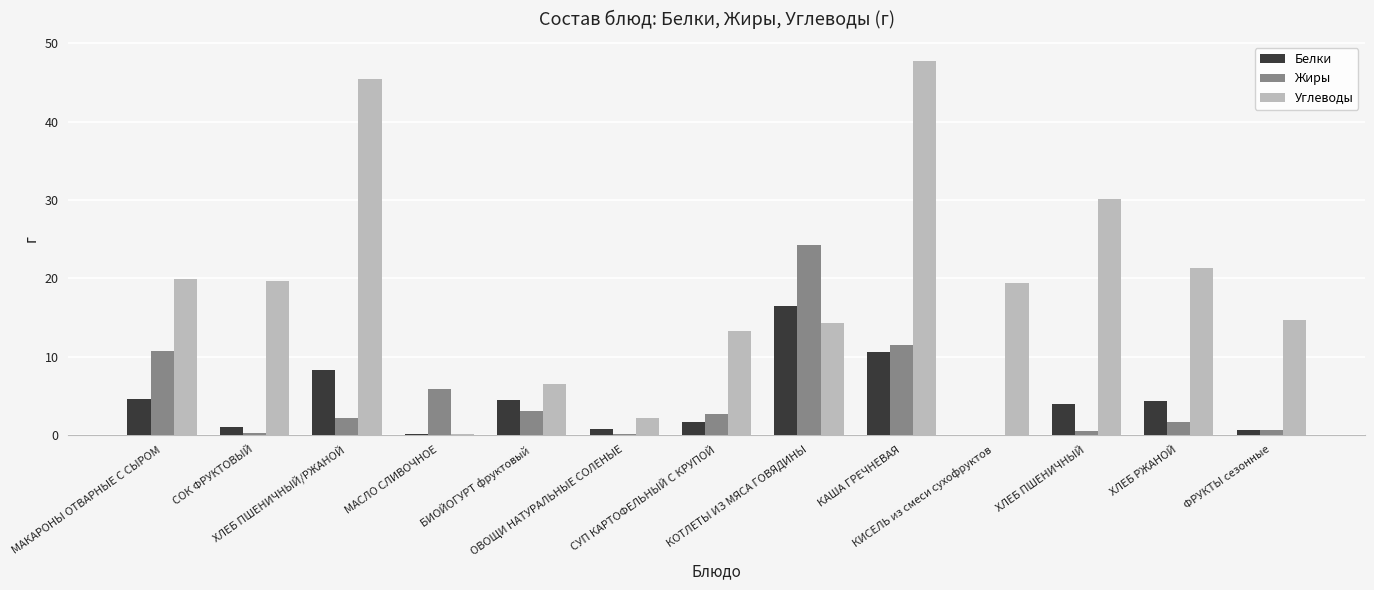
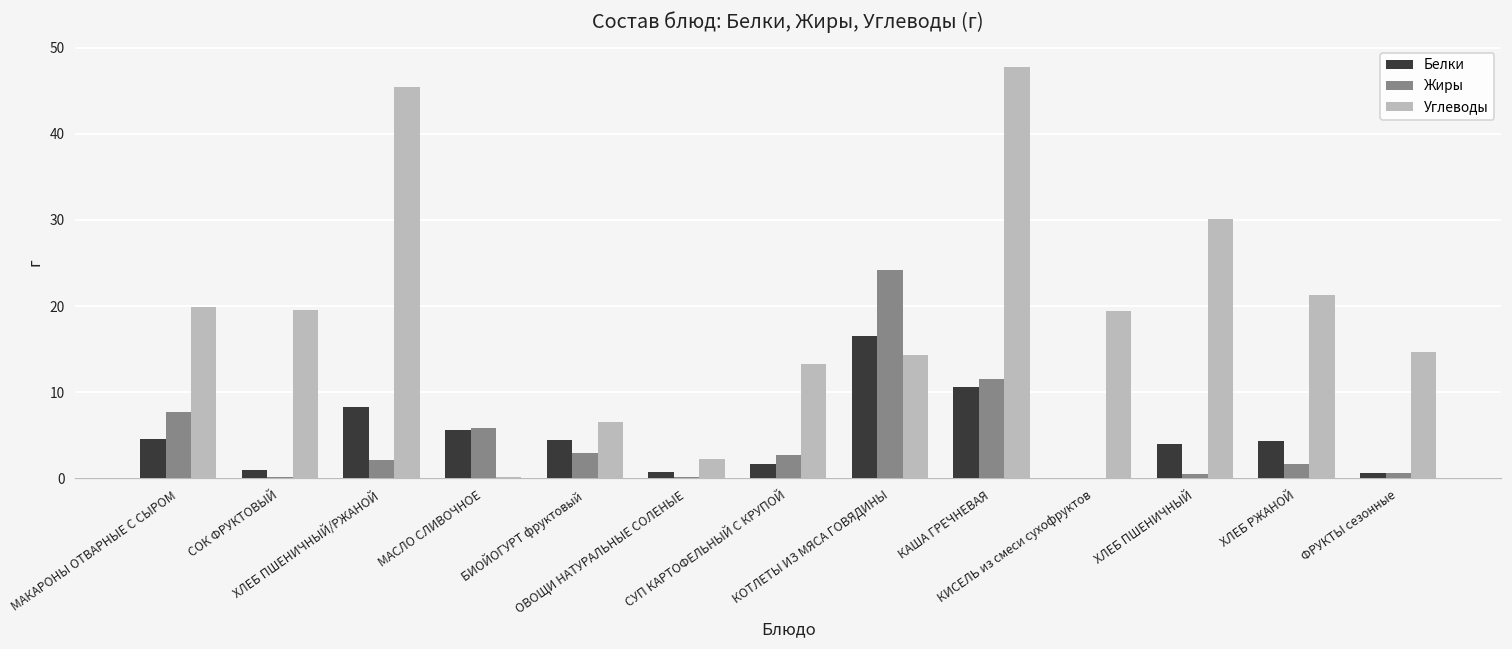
  {
    "Белки": {
      "МАКАРОНЫ ОТВАРНЫЕ С СЫРОМ": 5,
      "СОК ФРУКТОВЫЙ": 1,
      "ХЛЕБ ПШЕНИЧНЫЙ/РЖАНОЙ": 8,
-     "МАСЛО СЛИВОЧНОЕ": 0,
+     "МАСЛО СЛИВОЧНОЕ": 6,
      "БИОЙОГУРТ фруктовый": 4,
      "ОВОЩИ НАТУРАЛЬНЫЕ СОЛЕНЫЕ": 1,
      "СУП КАРТОФЕЛЬНЫЙ С КРУПОЙ": 2,
      "КОТЛЕТЫ ИЗ МЯСА ГОВЯДИНЫ": 17,
      "КАША ГРЕЧНЕВАЯ": 11,
      "КИСЕЛЬ из смеси сухофруктов": 0,
      "ХЛЕБ ПШЕНИЧНЫЙ": 4,
      "ХЛЕБ РЖАНОЙ": 4,
      "ФРУКТЫ сезонные": 1
    },
    "Жиры": {
-     "МАКАРОНЫ ОТВАРНЫЕ С СЫРОМ": 11,
+     "МАКАРОНЫ ОТВАРНЫЕ С СЫРОМ": 8,
      "ХЛЕБ ПШЕНИЧНЫЙ/РЖАНОЙ": 2,
      "МАСЛО СЛИВОЧНОЕ": 6,
      "БИОЙОГУРТ фруктовый": 3,
      "СУП КАРТОФЕЛЬНЫЙ С КРУПОЙ": 3,
      "КОТЛЕТЫ ИЗ МЯСА ГОВЯДИНЫ": 24,
      "КАША ГРЕЧНЕВАЯ": 12,
      "КИСЕЛЬ из смеси сухофруктов": 0,
      "ХЛЕБ ПШЕНИЧНЫЙ": 1,
      "ХЛЕБ РЖАНОЙ": 2,
      "ФРУКТЫ сезонные": 1
    },
    "Углеводы": {
      "МАКАРОНЫ ОТВАРНЫЕ С СЫРОМ": 20,
      "СОК ФРУКТОВЫЙ": 20,
      "ХЛЕБ ПШЕНИЧНЫЙ/РЖАНОЙ": 45,
      "БИОЙОГУРТ фруктовый": 7,
      "ОВОЩИ НАТУРАЛЬНЫЕ СОЛЕНЫЕ": 2,
      "СУП КАРТОФЕЛЬНЫЙ С КРУПОЙ": 13,
      "КОТЛЕТЫ ИЗ МЯСА ГОВЯДИНЫ": 14,
      "КАША ГРЕЧНЕВАЯ": 48,
      "КИСЕЛЬ из смеси сухофруктов": 19,
      "ХЛЕБ ПШЕНИЧНЫЙ": 30,
      "ХЛЕБ РЖАНОЙ": 21,
      "ФРУКТЫ сезонные": 15
    }
  }
